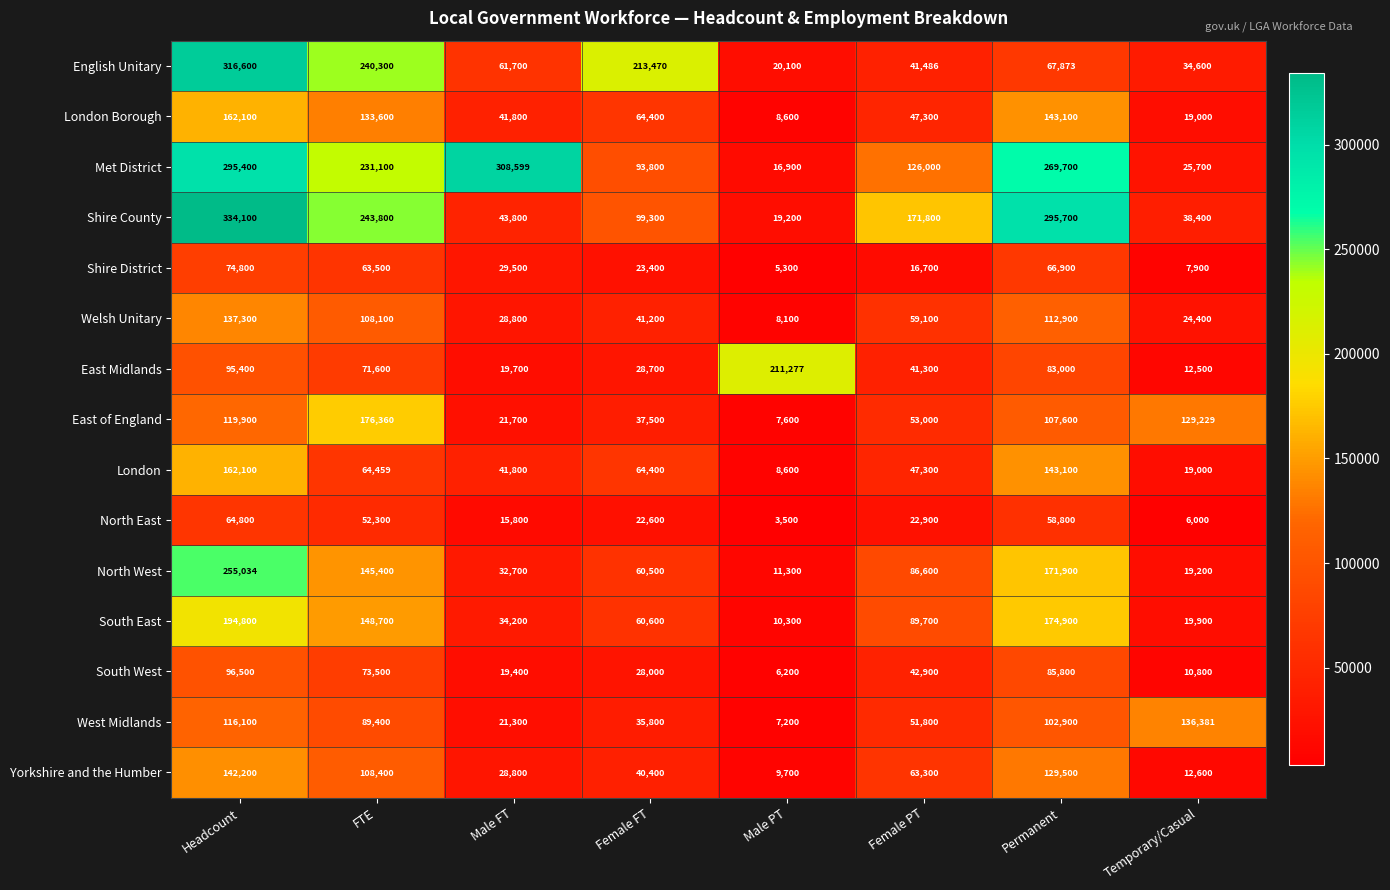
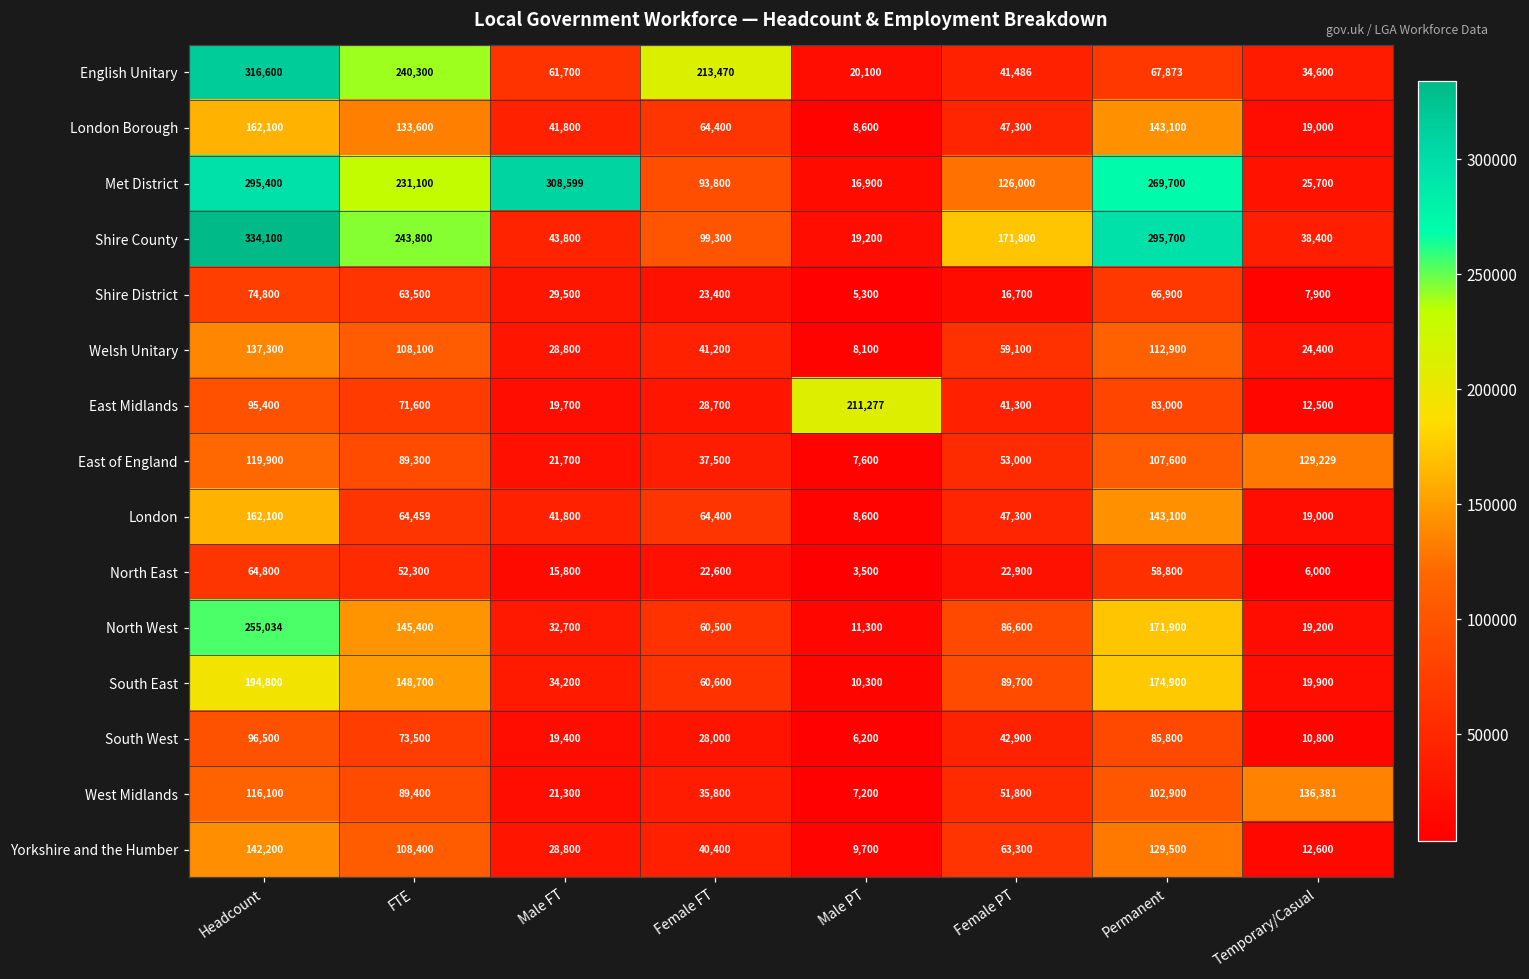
  {
    "English Unitary": {
      "Headcount": "316,600",
      "FTE": "240,300",
      "Male FT": "61,700",
      "Female FT": "213,470",
      "Male PT": "20,100",
      "Female PT": "41,486",
      "Permanent": "67,873",
      "Temporary/Casual": "34,600"
    },
    "London Borough": {
      "Headcount": "162,100",
      "FTE": "133,600",
      "Male FT": "41,800",
      "Female FT": "64,400",
      "Male PT": "8,600",
      "Female PT": "47,300",
      "Permanent": "143,100",
      "Temporary/Casual": "19,000"
    },
    "Met District": {
      "Headcount": "295,400",
      "FTE": "231,100",
      "Male FT": "308,599",
      "Female FT": "93,800",
      "Male PT": "16,900",
      "Female PT": "126,000",
      "Permanent": "269,700",
      "Temporary/Casual": "25,700"
    },
    "Shire County": {
      "Headcount": "334,100",
      "FTE": "243,800",
      "Male FT": "43,800",
      "Female FT": "99,300",
      "Male PT": "19,200",
      "Female PT": "171,800",
      "Permanent": "295,700",
      "Temporary/Casual": "38,400"
    },
    "Shire District": {
      "Headcount": "74,800",
      "FTE": "63,500",
      "Male FT": "29,500",
      "Female FT": "23,400",
      "Male PT": "5,300",
      "Female PT": "16,700",
      "Permanent": "66,900",
      "Temporary/Casual": "7,900"
    },
    "Welsh Unitary": {
      "Headcount": "137,300",
      "FTE": "108,100",
      "Male FT": "28,800",
      "Female FT": "41,200",
      "Male PT": "8,100",
      "Female PT": "59,100",
      "Permanent": "112,900",
      "Temporary/Casual": "24,400"
    },
    "East Midlands": {
      "Headcount": "95,400",
      "FTE": "71,600",
      "Male FT": "19,700",
      "Female FT": "28,700",
      "Male PT": "211,277",
      "Female PT": "41,300",
      "Permanent": "83,000",
      "Temporary/Casual": "12,500"
    },
    "East of England": {
      "Headcount": "119,900",
-     "FTE": "176,360",
+     "FTE": "89,300",
      "Male FT": "21,700",
      "Female FT": "37,500",
      "Male PT": "7,600",
      "Female PT": "53,000",
      "Permanent": "107,600",
      "Temporary/Casual": "129,229"
    },
    "London": {
      "Headcount": "162,100",
      "FTE": "64,459",
      "Male FT": "41,800",
      "Female FT": "64,400",
      "Male PT": "8,600",
      "Female PT": "47,300",
      "Permanent": "143,100",
      "Temporary/Casual": "19,000"
    },
    "North East": {
      "Headcount": "64,800",
      "FTE": "52,300",
      "Male FT": "15,800",
      "Female FT": "22,600",
      "Male PT": "3,500",
      "Female PT": "22,900",
      "Permanent": "58,800",
      "Temporary/Casual": "6,000"
    },
    "North West": {
      "Headcount": "255,034",
      "FTE": "145,400",
      "Male FT": "32,700",
      "Female FT": "60,500",
      "Male PT": "11,300",
      "Female PT": "86,600",
      "Permanent": "171,900",
      "Temporary/Casual": "19,200"
    },
    "South East": {
      "Headcount": "194,800",
      "FTE": "148,700",
      "Male FT": "34,200",
      "Female FT": "60,600",
      "Male PT": "10,300",
      "Female PT": "89,700",
      "Permanent": "174,900",
      "Temporary/Casual": "19,900"
    },
    "South West": {
      "Headcount": "96,500",
      "FTE": "73,500",
      "Male FT": "19,400",
      "Female FT": "28,000",
      "Male PT": "6,200",
      "Female PT": "42,900",
      "Permanent": "85,800",
      "Temporary/Casual": "10,800"
    },
    "West Midlands": {
      "Headcount": "116,100",
      "FTE": "89,400",
      "Male FT": "21,300",
      "Female FT": "35,800",
      "Male PT": "7,200",
      "Female PT": "51,800",
      "Permanent": "102,900",
      "Temporary/Casual": "136,381"
    },
    "Yorkshire and the Humber": {
      "Headcount": "142,200",
      "FTE": "108,400",
      "Male FT": "28,800",
      "Female FT": "40,400",
      "Male PT": "9,700",
      "Female PT": "63,300",
      "Permanent": "129,500",
      "Temporary/Casual": "12,600"
    }
  }
